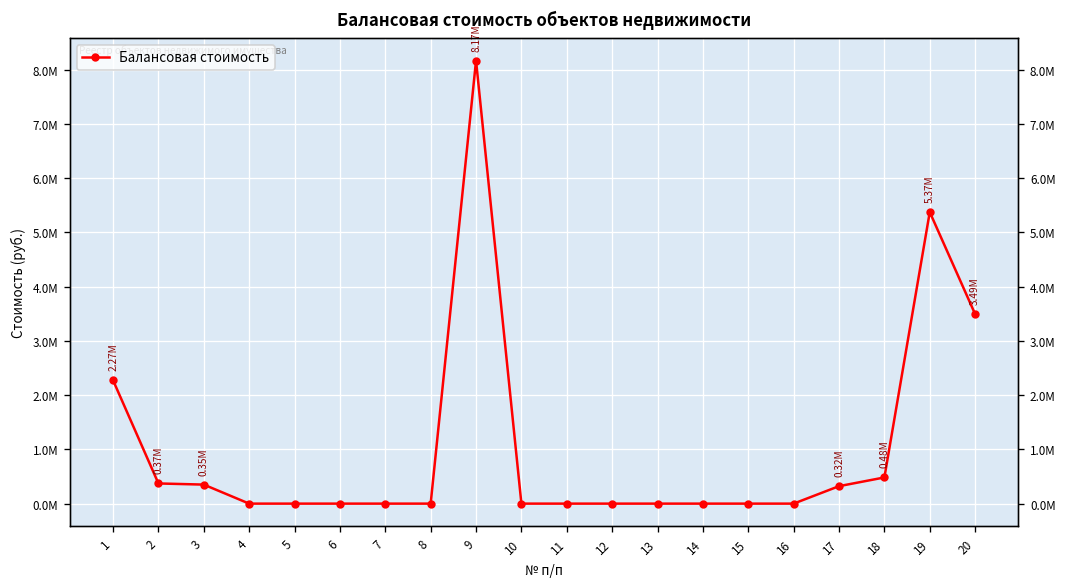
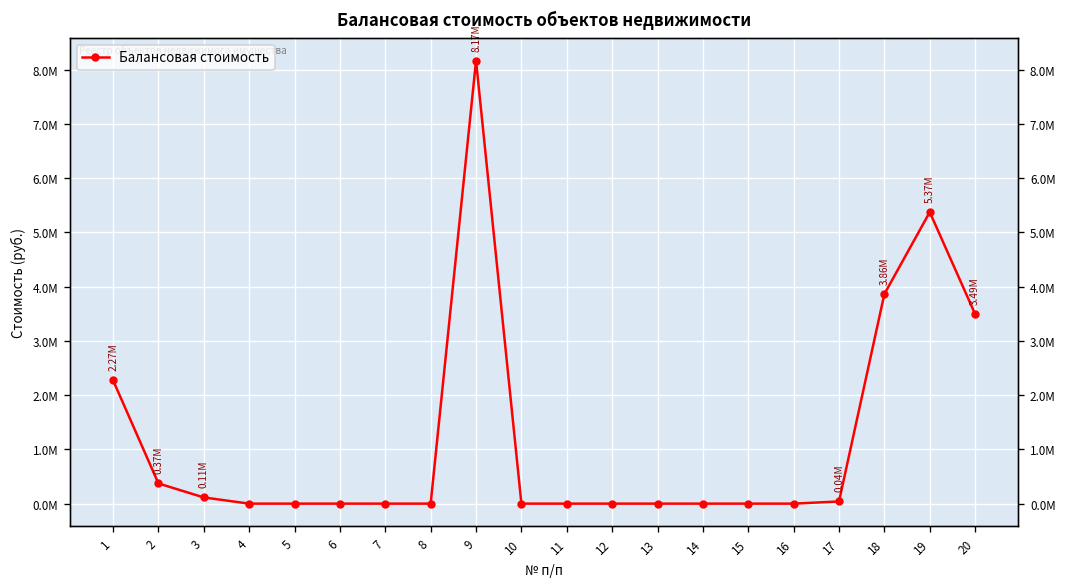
  {
    "1": "2.27M",
    "2": "0.37M",
-   "3": "0.35M",
+   "3": "0.11M",
    "9": "8.17M",
-   "17": "0.32M",
-   "18": "0.48M",
+   "17": "0.04M",
+   "18": "3.86M",
    "19": "5.37M",
    "20": "3.49M"
  }
